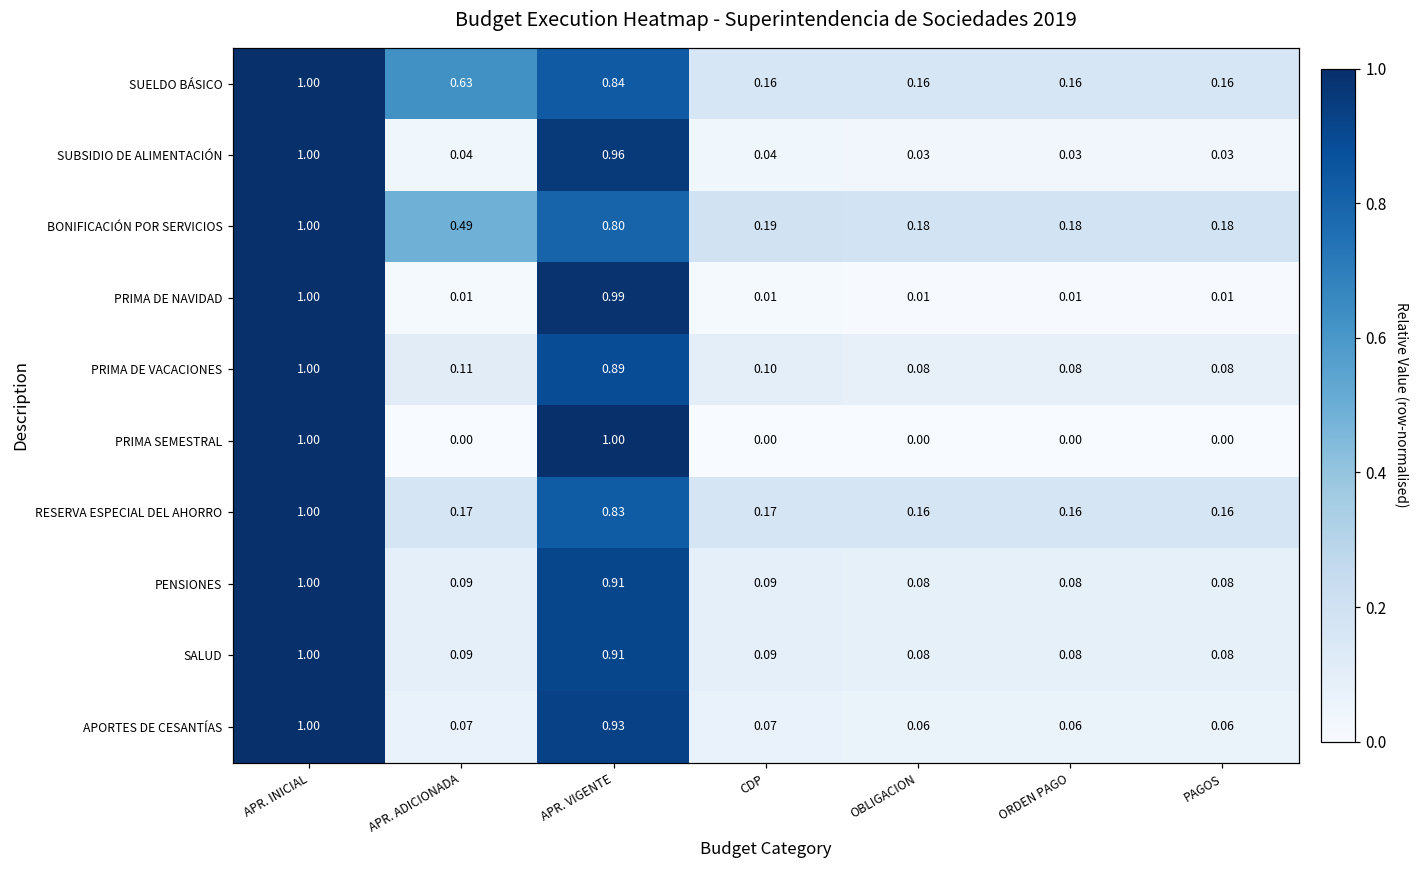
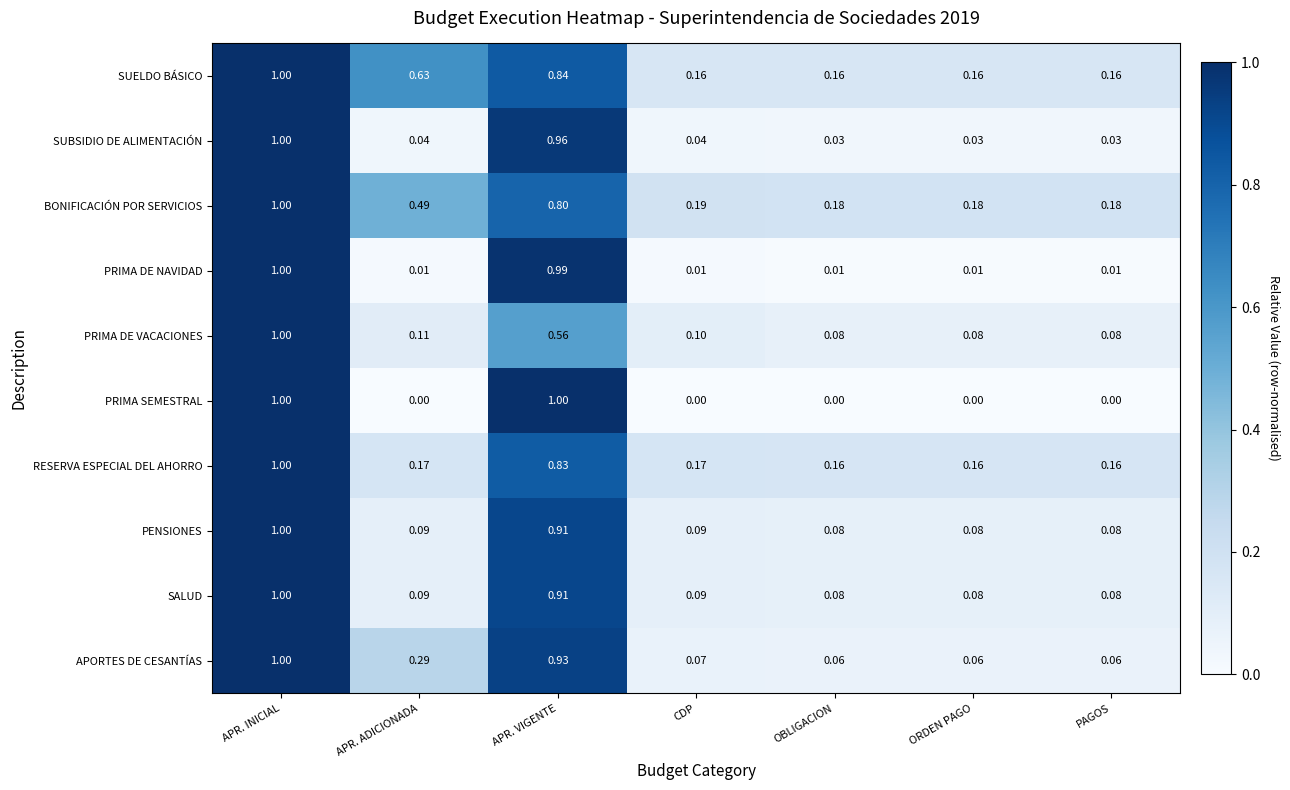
  {
    "SUELDO BÁSICO": {
      "APR. INICIAL": 1.00,
      "APR. ADICIONADA": 0.63,
      "APR. VIGENTE": 0.84,
      "CDP": 0.16,
      "OBLIGACION": 0.16,
      "ORDEN PAGO": 0.16,
      "PAGOS": 0.16
    },
    "SUBSIDIO DE ALIMENTACIÓN": {
      "APR. INICIAL": 1.00,
      "APR. ADICIONADA": 0.04,
      "APR. VIGENTE": 0.96,
      "CDP": 0.04,
      "OBLIGACION": 0.03,
      "ORDEN PAGO": 0.03,
      "PAGOS": 0.03
    },
    "BONIFICACIÓN POR SERVICIOS": {
      "APR. INICIAL": 1.00,
      "APR. ADICIONADA": 0.49,
      "APR. VIGENTE": 0.80,
      "CDP": 0.19,
      "OBLIGACION": 0.18,
      "ORDEN PAGO": 0.18,
      "PAGOS": 0.18
    },
    "PRIMA DE NAVIDAD": {
      "APR. INICIAL": 1.00,
      "APR. ADICIONADA": 0.01,
      "APR. VIGENTE": 0.99,
      "CDP": 0.01,
      "OBLIGACION": 0.01,
      "ORDEN PAGO": 0.01,
      "PAGOS": 0.01
    },
    "PRIMA DE VACACIONES": {
      "APR. INICIAL": 1.00,
      "APR. ADICIONADA": 0.11,
-     "APR. VIGENTE": 0.89,
+     "APR. VIGENTE": 0.56,
      "CDP": 0.10,
      "OBLIGACION": 0.08,
      "ORDEN PAGO": 0.08,
      "PAGOS": 0.08
    },
    "PRIMA SEMESTRAL": {
      "APR. INICIAL": 1.00,
      "APR. ADICIONADA": 0.00,
      "APR. VIGENTE": 1.00,
      "CDP": 0.00,
      "OBLIGACION": 0.00,
      "ORDEN PAGO": 0.00,
      "PAGOS": 0.00
    },
    "RESERVA ESPECIAL DEL AHORRO": {
      "APR. INICIAL": 1.00,
      "APR. ADICIONADA": 0.17,
      "APR. VIGENTE": 0.83,
      "CDP": 0.17,
      "OBLIGACION": 0.16,
      "ORDEN PAGO": 0.16,
      "PAGOS": 0.16
    },
    "PENSIONES": {
      "APR. INICIAL": 1.00,
      "APR. ADICIONADA": 0.09,
      "APR. VIGENTE": 0.91,
      "CDP": 0.09,
      "OBLIGACION": 0.08,
      "ORDEN PAGO": 0.08,
      "PAGOS": 0.08
    },
    "SALUD": {
      "APR. INICIAL": 1.00,
      "APR. ADICIONADA": 0.09,
      "APR. VIGENTE": 0.91,
      "CDP": 0.09,
      "OBLIGACION": 0.08,
      "ORDEN PAGO": 0.08,
      "PAGOS": 0.08
    },
    "APORTES DE CESANTÍAS": {
      "APR. INICIAL": 1.00,
-     "APR. ADICIONADA": 0.07,
+     "APR. ADICIONADA": 0.29,
      "APR. VIGENTE": 0.93,
      "CDP": 0.07,
      "OBLIGACION": 0.06,
      "ORDEN PAGO": 0.06,
      "PAGOS": 0.06
    }
  }
